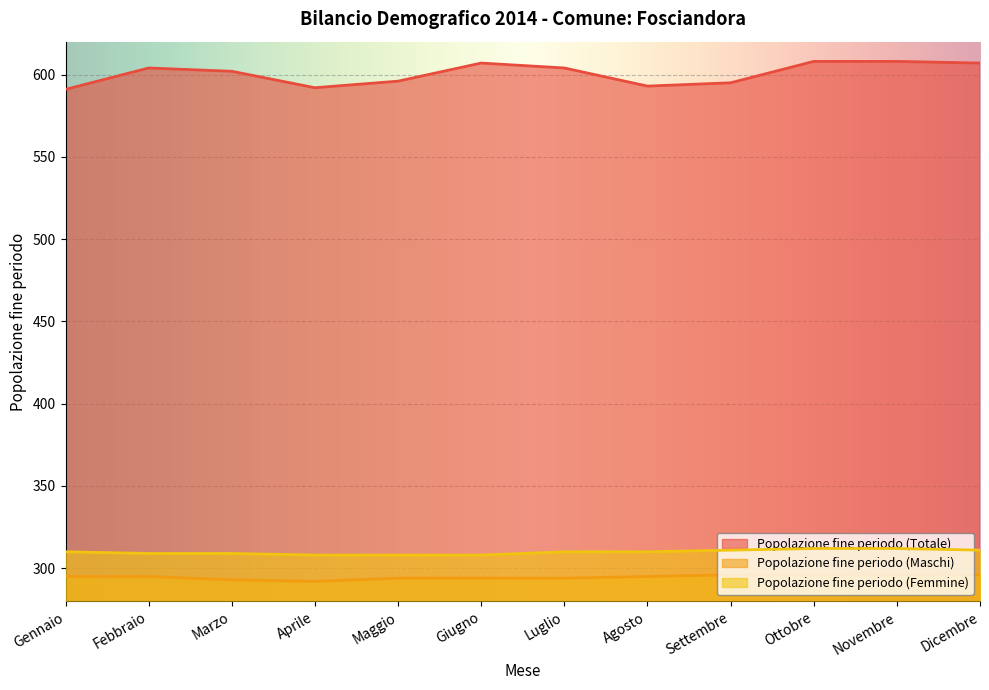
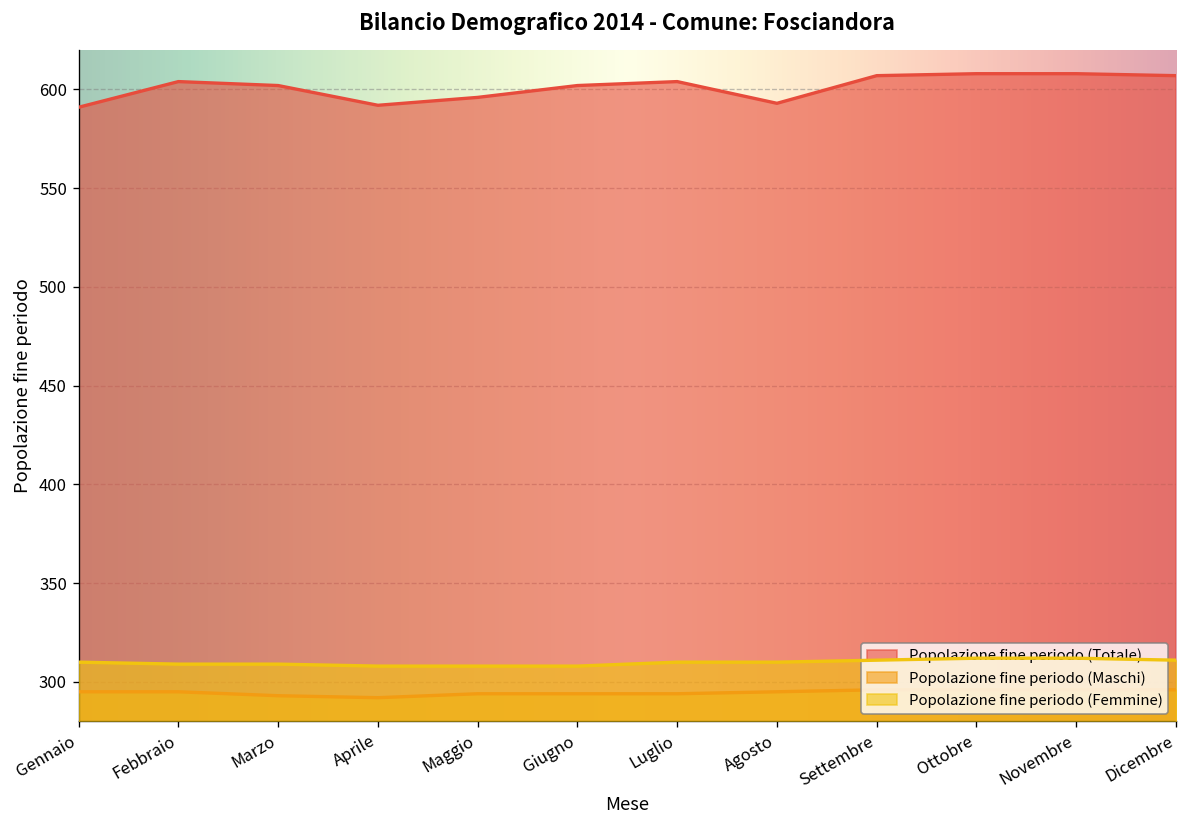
  {
    "Popolazione fine periodo (Totale)": {
      "Gennaio": 591,
      "Febbraio": 604,
      "Marzo": 602,
      "Aprile": 592,
      "Maggio": 596,
-     "Giugno": 607,
+     "Giugno": 602,
      "Luglio": 604,
      "Agosto": 593,
-     "Settembre": 595,
+     "Settembre": 607,
      "Ottobre": 608,
      "Novembre": 608,
      "Dicembre": 607
    }
  }
